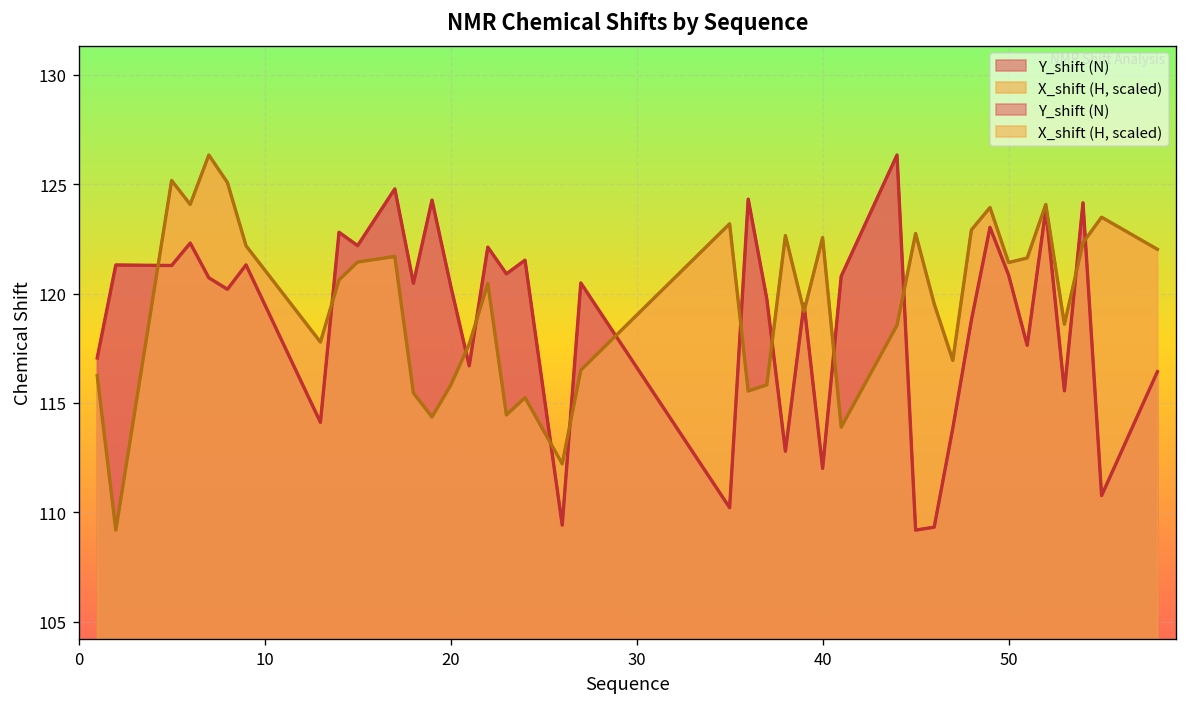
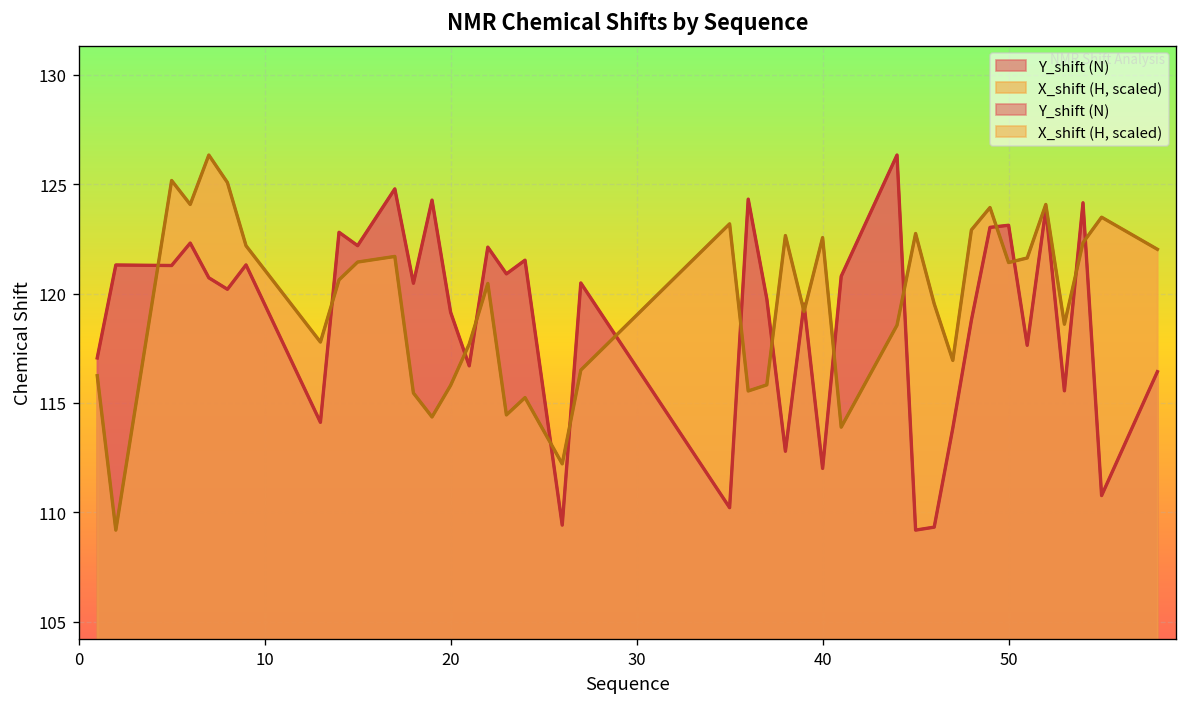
  {
    "Y_shift (N)": {
-     "20": 120.4,
+     "20": 119.1,
      "40": 112.0,
-     "50": 120.8
+     "50": 123.1
    },
    "X_shift (H, scaled)": {
      "20": 115.8,
      "40": 122.6,
      "50": 121.4
    }
  }
